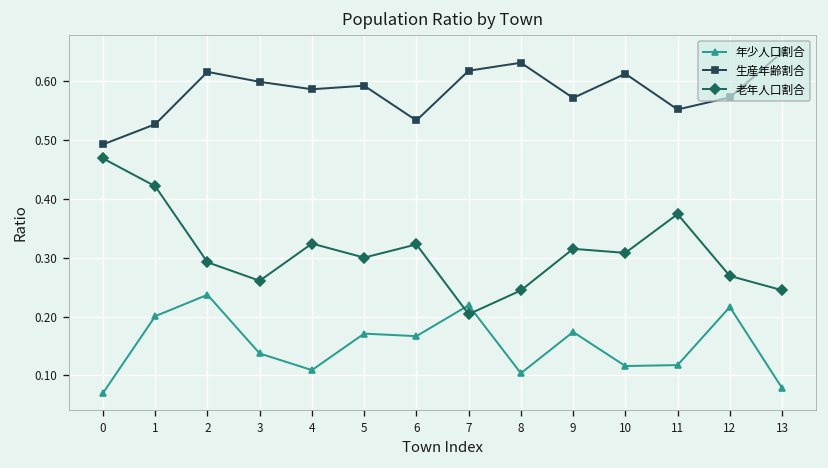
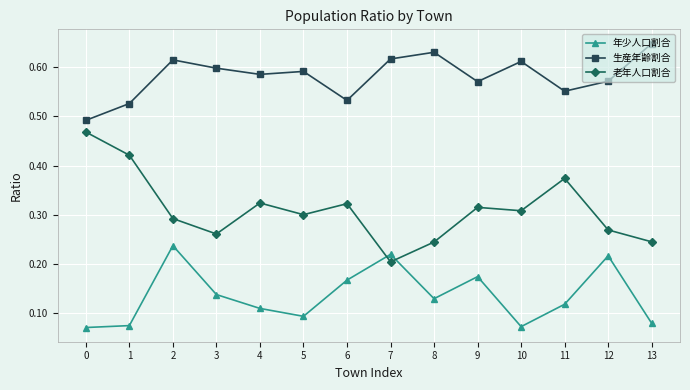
  {
    "年少人口割合": {
      "0": 0.07,
-     "1": 0.20,
+     "1": 0.07,
      "2": 0.24,
      "3": 0.14,
      "4": 0.11,
-     "5": 0.17,
+     "5": 0.09,
      "6": 0.17,
      "7": 0.22,
-     "8": 0.10,
+     "8": 0.13,
      "9": 0.17,
-     "10": 0.12,
+     "10": 0.07,
      "11": 0.12,
      "12": 0.22,
      "13": 0.08
    }
  }
